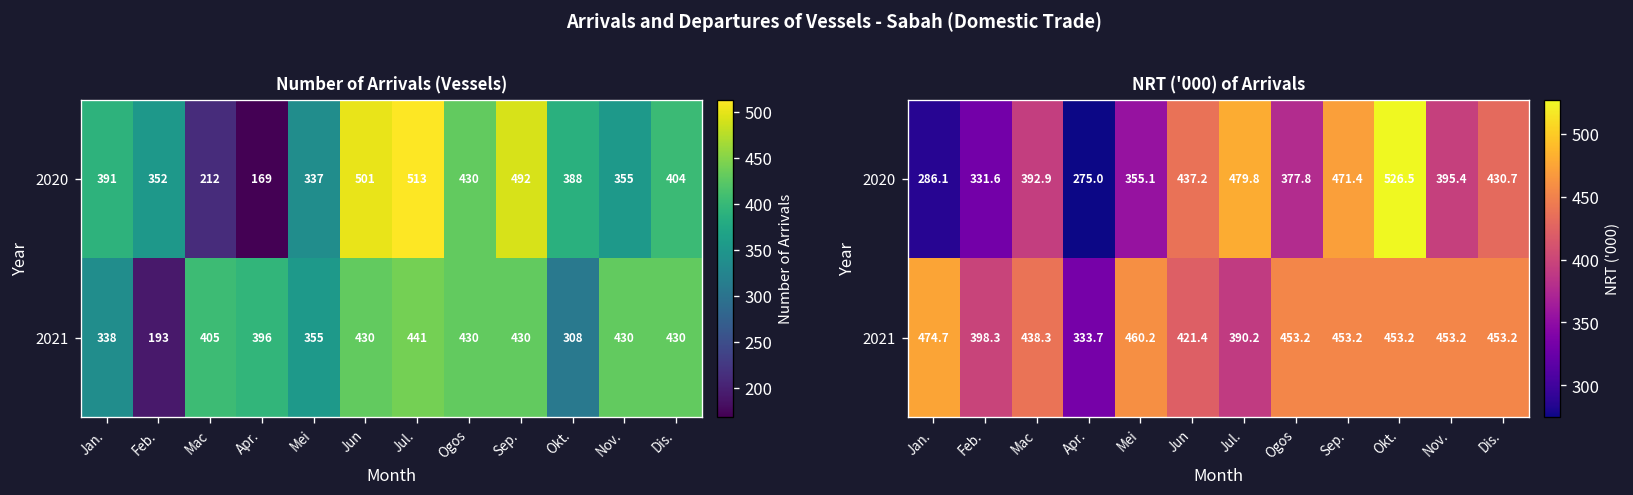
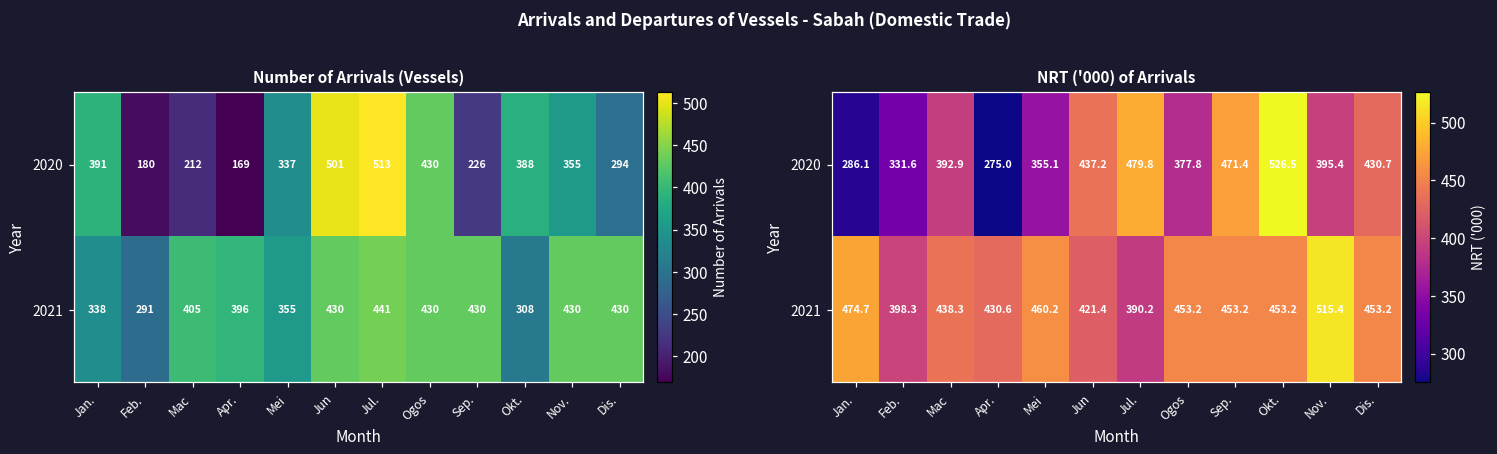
  {
    "Number of Arrivals (Vessels)": {
      "2020": {
        "Jan.": 391,
-       "Feb.": 352,
+       "Feb.": 180,
        "Mac": 212,
        "Apr.": 169,
        "Mei": 337,
        "Jun": 501,
        "Jul.": 513,
        "Ogos": 430,
-       "Sep.": 492,
+       "Sep.": 226,
        "Okt.": 388,
        "Nov.": 355,
-       "Dis.": 404
+       "Dis.": 294
      },
      "2021": {
        "Jan.": 338,
-       "Feb.": 193,
+       "Feb.": 291,
        "Mac": 405,
        "Apr.": 396,
        "Mei": 355,
        "Jun": 430,
        "Jul.": 441,
        "Ogos": 430,
        "Sep.": 430,
        "Okt.": 308,
        "Nov.": 430,
        "Dis.": 430
      }
    },
    "NRT ('000) of Arrivals": {
      "2020": {
        "Jan.": 286.1,
        "Feb.": 331.6,
        "Mac": 392.9,
        "Apr.": 275.0,
        "Mei": 355.1,
        "Jun": 437.2,
        "Jul.": 479.8,
        "Ogos": 377.8,
        "Sep.": 471.4,
        "Okt.": 526.5,
        "Nov.": 395.4,
        "Dis.": 430.7
      },
      "2021": {
        "Jan.": 474.7,
        "Feb.": 398.3,
        "Mac": 438.3,
-       "Apr.": 333.7,
+       "Apr.": 430.6,
        "Mei": 460.2,
        "Jun": 421.4,
        "Jul.": 390.2,
        "Ogos": 453.2,
        "Sep.": 453.2,
        "Okt.": 453.2,
-       "Nov.": 453.2,
+       "Nov.": 515.4,
        "Dis.": 453.2
      }
    }
  }
